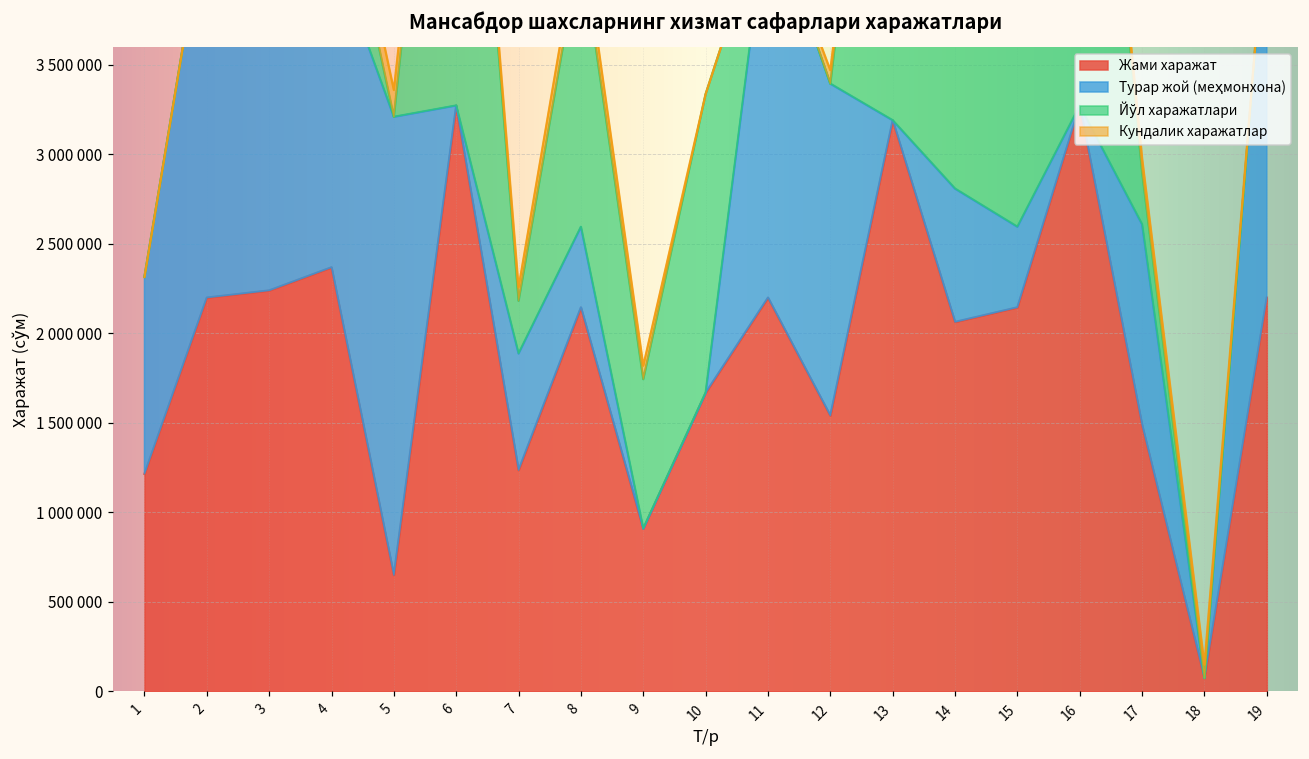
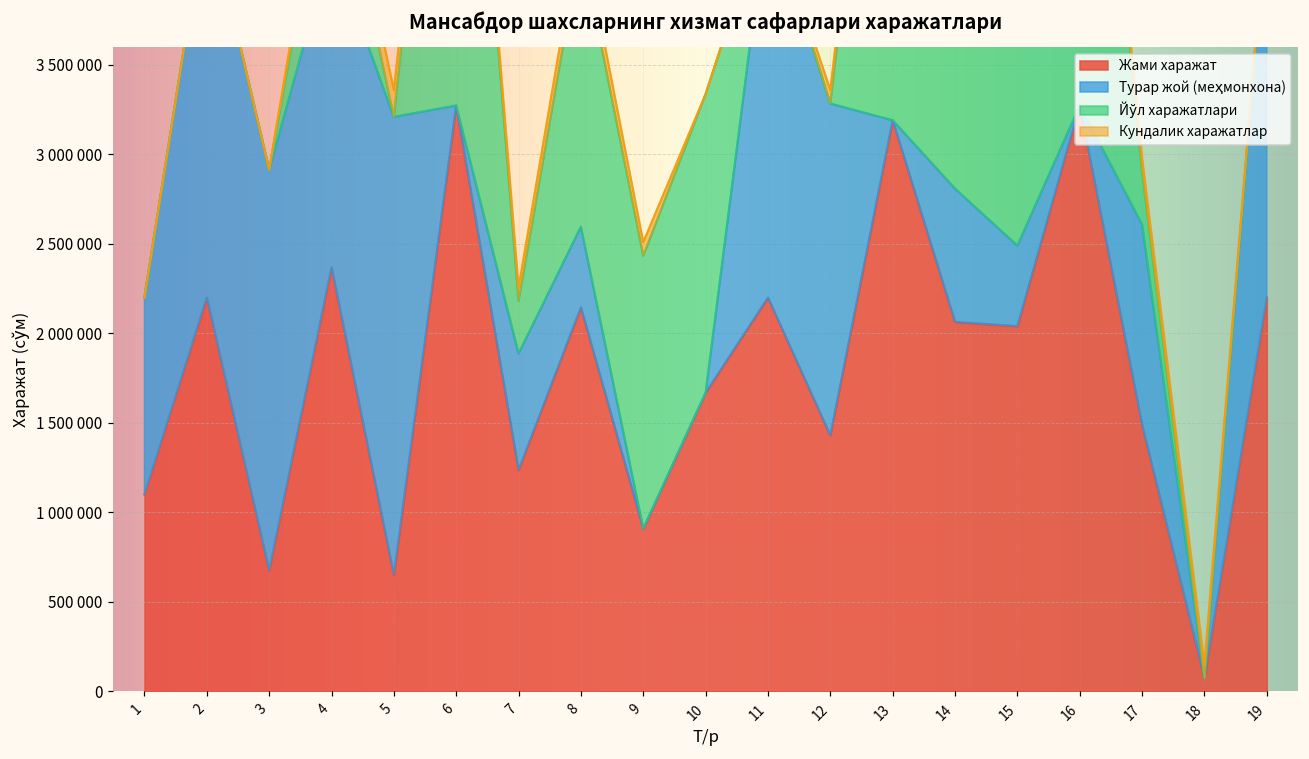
  {
    "Жами харажат": {
-     "1": 1220000,
+     "1": 1100000,
      "2": 2200000,
-     "3": 2240000,
+     "3": 670000,
      "4": 2370000,
      "5": 650000,
      "7": 1240000,
      "8": 2150000,
      "11": 2200000,
-     "12": 1540000,
+     "12": 1430000,
      "14": 2060000,
-     "15": 2150000,
+     "15": 2040000,
      "17": 1490000,
      "19": 2200000
    },
    "Турар жой (меҳмонхона)": {
      "7": 650000,
      "8": 450000,
      "14": 740000,
      "15": 450000,
      "17": 1120000
    },
    "Йўл харажатлари": {
      "7": 290000,
-     "9": 830000,
+     "9": 1520000,
      "17": 290000
    },
    "Кундалик харажатлар": {
      "5": 150000,
      "7": 80000,
      "9": 80000,
      "12": 80000,
      "17": 80000,
      "18": 80000
    }
  }
